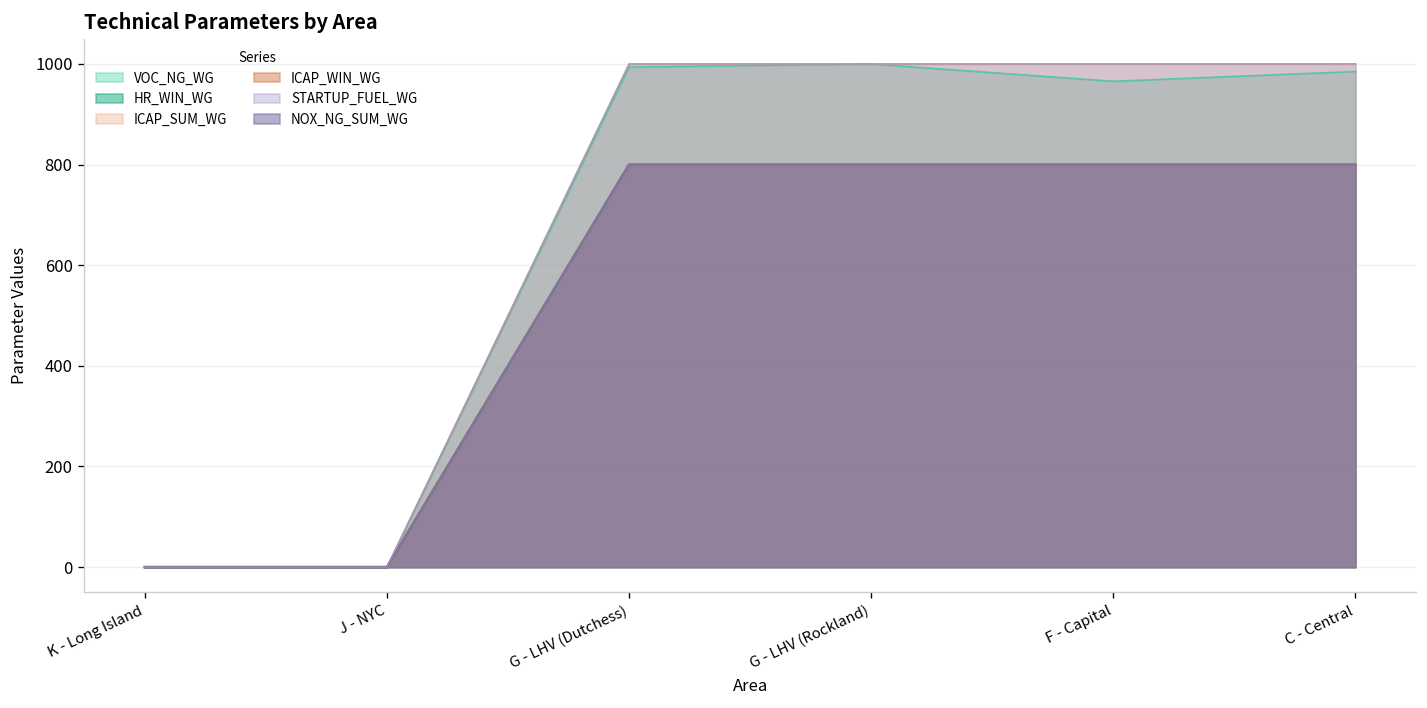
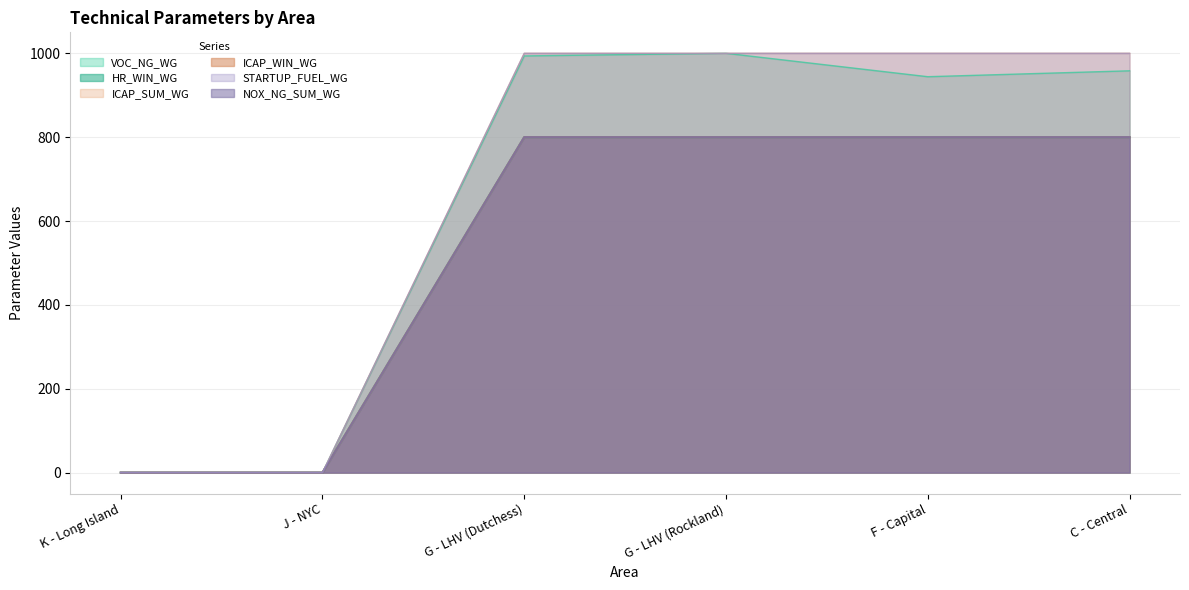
  {
    "VOC_NG_WG": {
      "G - LHV (Dutchess)": 990,
-     "F - Capital": 970,
-     "C - Central": 990
+     "F - Capital": 940,
+     "C - Central": 960
    }
  }
